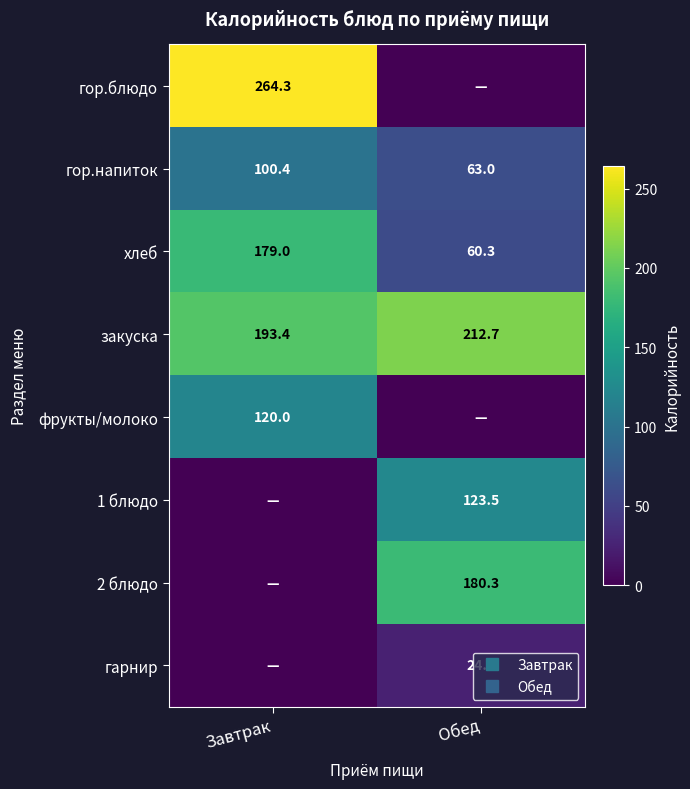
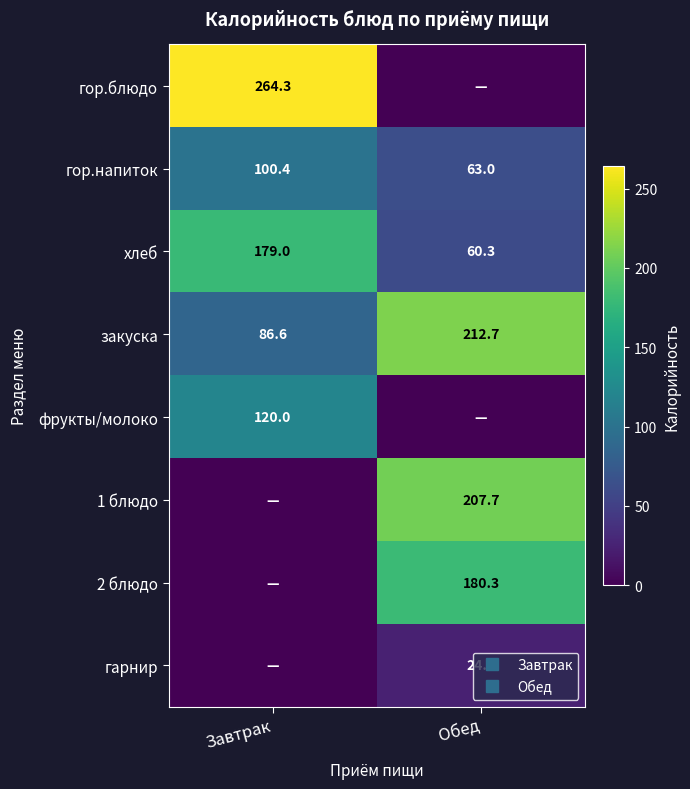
  {
    "гор.блюдо": {
      "Завтрак": 264.3
    },
    "гор.напиток": {
      "Завтрак": 100.4,
      "Обед": 63.0
    },
    "хлеб": {
      "Завтрак": 179.0,
      "Обед": 60.3
    },
    "закуска": {
-     "Завтрак": 193.4,
+     "Завтрак": 86.6,
      "Обед": 212.7
    },
    "фрукты/молоко": {
      "Завтрак": 120.0
    },
    "1 блюдо": {
-     "Обед": 123.5
+     "Обед": 207.7
    },
    "2 блюдо": {
      "Обед": 180.3
    }
  }
